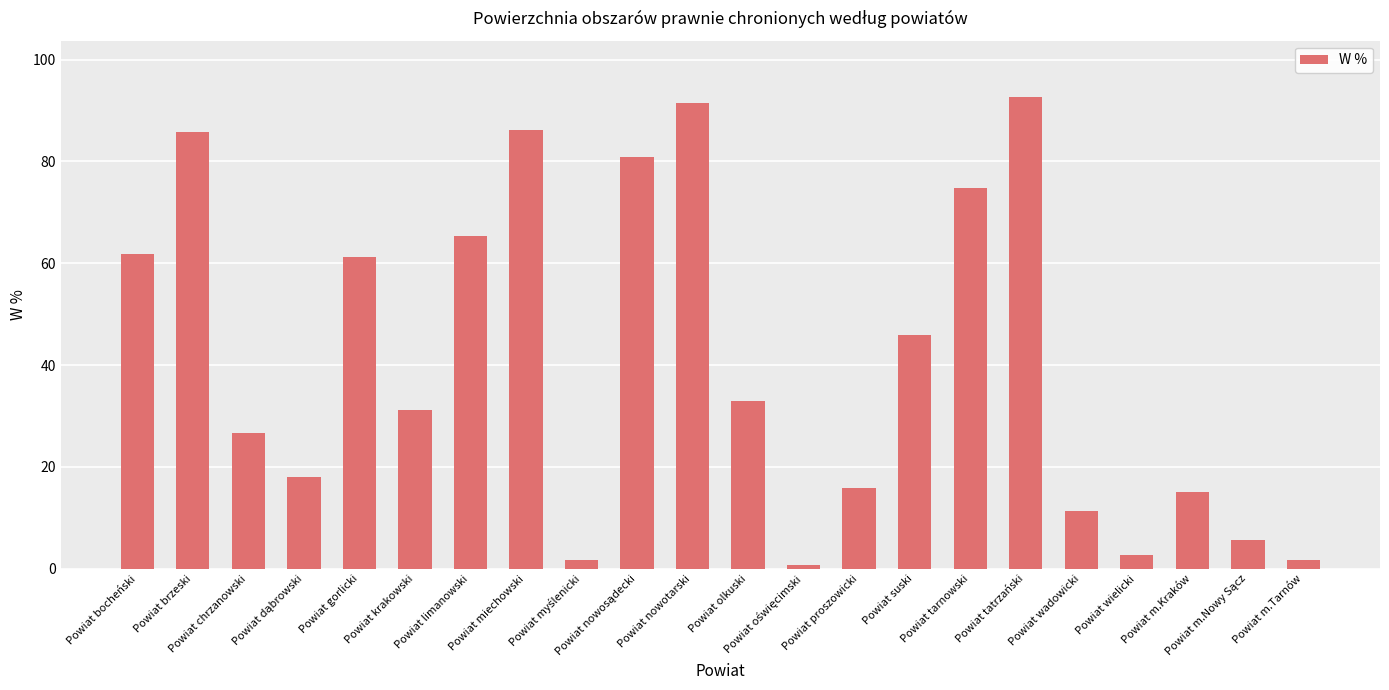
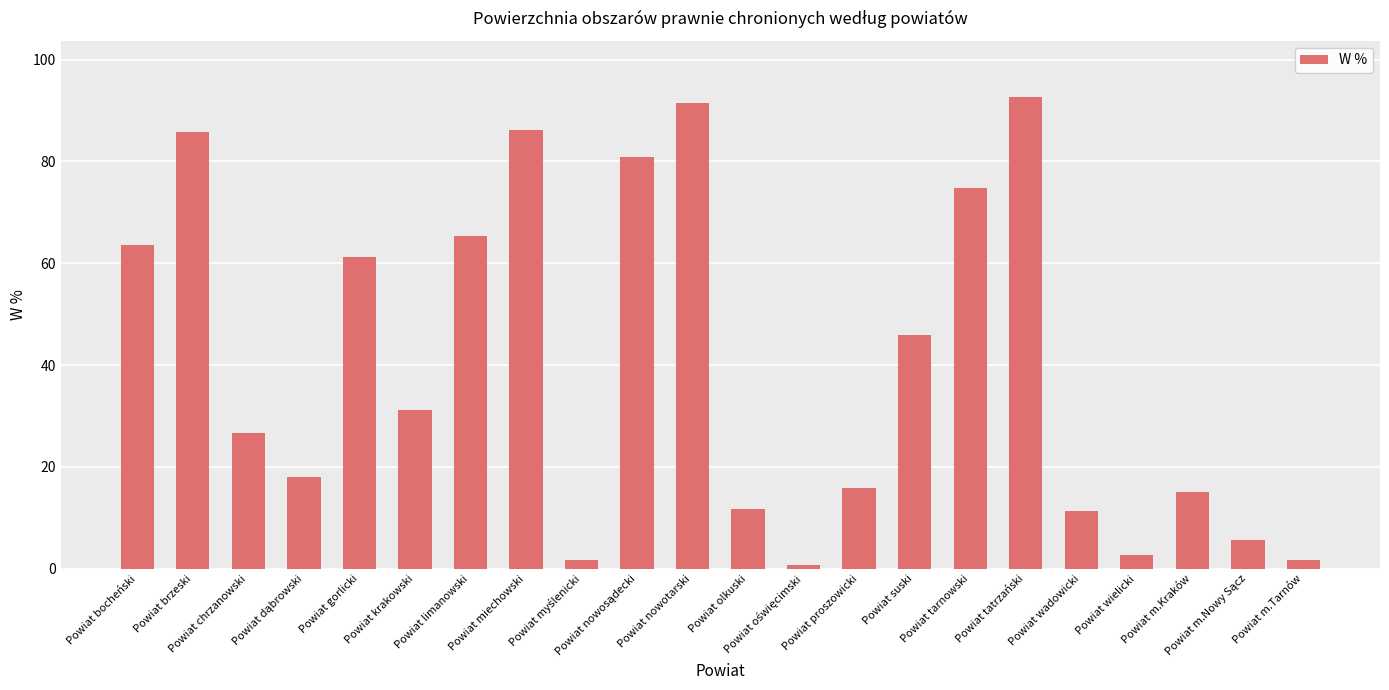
  {
-   "Powiat bocheński": 62,
+   "Powiat bocheński": 64,
    "Powiat brzeski": 86,
    "Powiat chrzanowski": 27,
    "Powiat dąbrowski": 18,
    "Powiat gorlicki": 61,
    "Powiat krakowski": 31,
    "Powiat limanowski": 65,
    "Powiat miechowski": 86,
    "Powiat myślenicki": 2,
    "Powiat nowosądecki": 81,
    "Powiat nowotarski": 92,
-   "Powiat olkuski": 33,
+   "Powiat olkuski": 12,
    "Powiat oświęcimski": 1,
    "Powiat proszowicki": 16,
    "Powiat suski": 46,
    "Powiat tarnowski": 75,
    "Powiat tatrzański": 93,
    "Powiat wadowicki": 11,
    "Powiat wielicki": 3,
    "Powiat m.Kraków": 15,
    "Powiat m.Nowy Sącz": 6,
    "Powiat m.Tarnów": 2
  }
